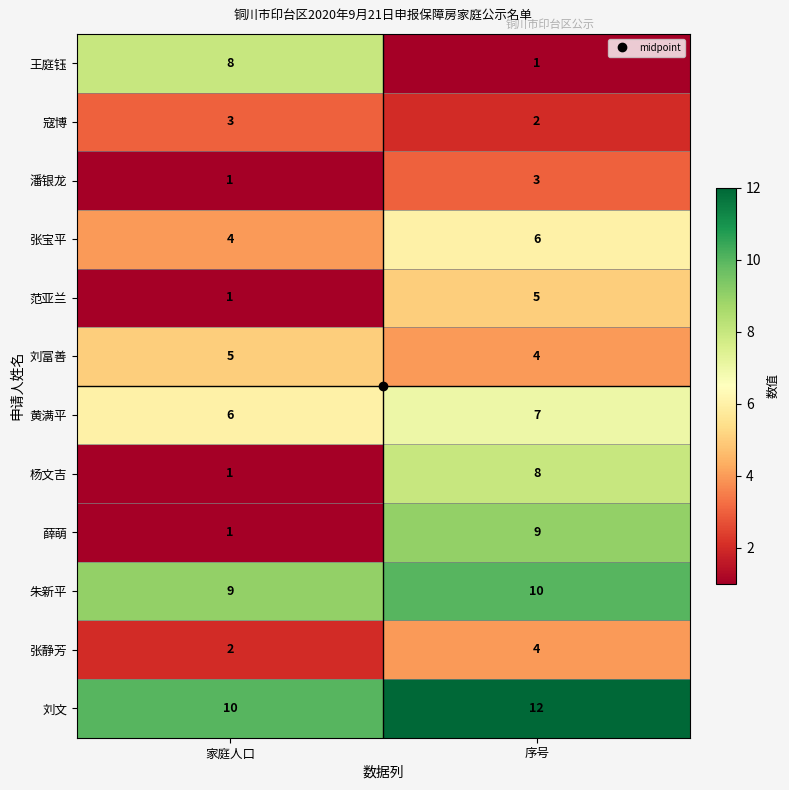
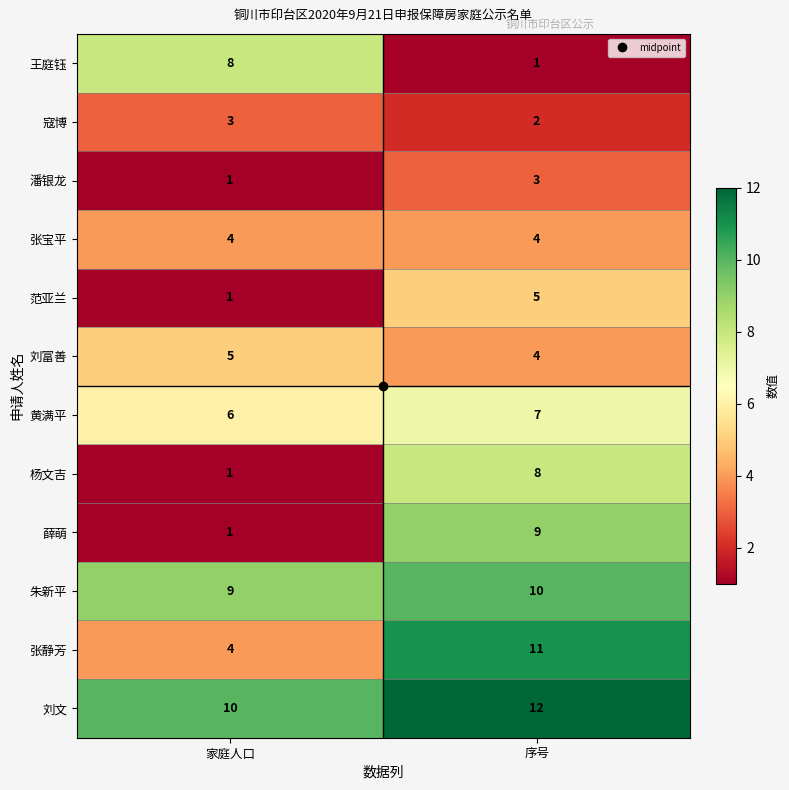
  {
    "王庭钰": {
      "家庭人口": 8,
      "序号": 1
    },
    "寇博": {
      "家庭人口": 3,
      "序号": 2
    },
    "潘银龙": {
      "家庭人口": 1,
      "序号": 3
    },
    "张宝平": {
      "家庭人口": 4,
-     "序号": 6
+     "序号": 4
    },
    "范亚兰": {
      "家庭人口": 1,
      "序号": 5
    },
    "刘富善": {
      "家庭人口": 5,
      "序号": 4
    },
    "黄满平": {
      "家庭人口": 6,
      "序号": 7
    },
    "杨文吉": {
      "家庭人口": 1,
      "序号": 8
    },
    "薛萌": {
      "家庭人口": 1,
      "序号": 9
    },
    "朱新平": {
      "家庭人口": 9,
      "序号": 10
    },
    "张静芳": {
-     "家庭人口": 2,
-     "序号": 4
+     "家庭人口": 4,
+     "序号": 11
    },
    "刘文": {
      "家庭人口": 10,
      "序号": 12
    }
  }
